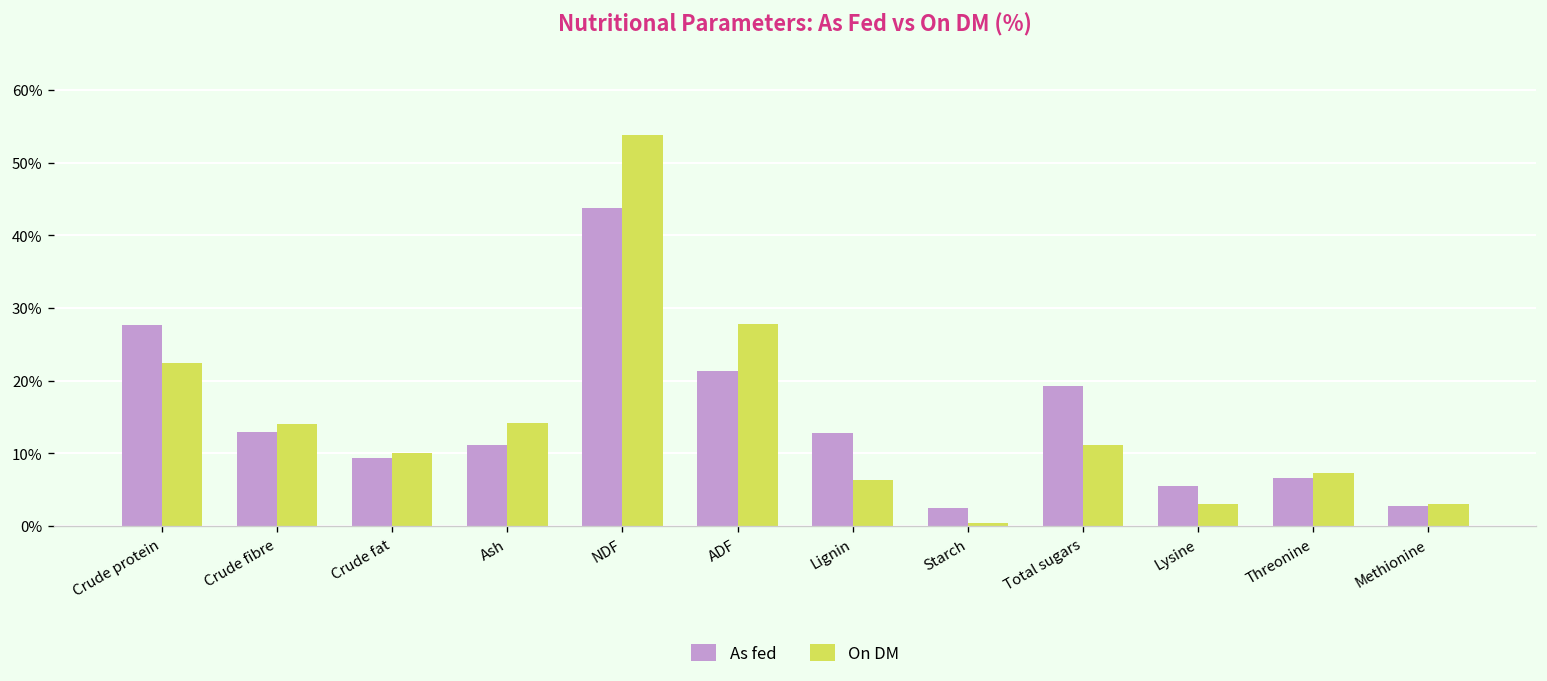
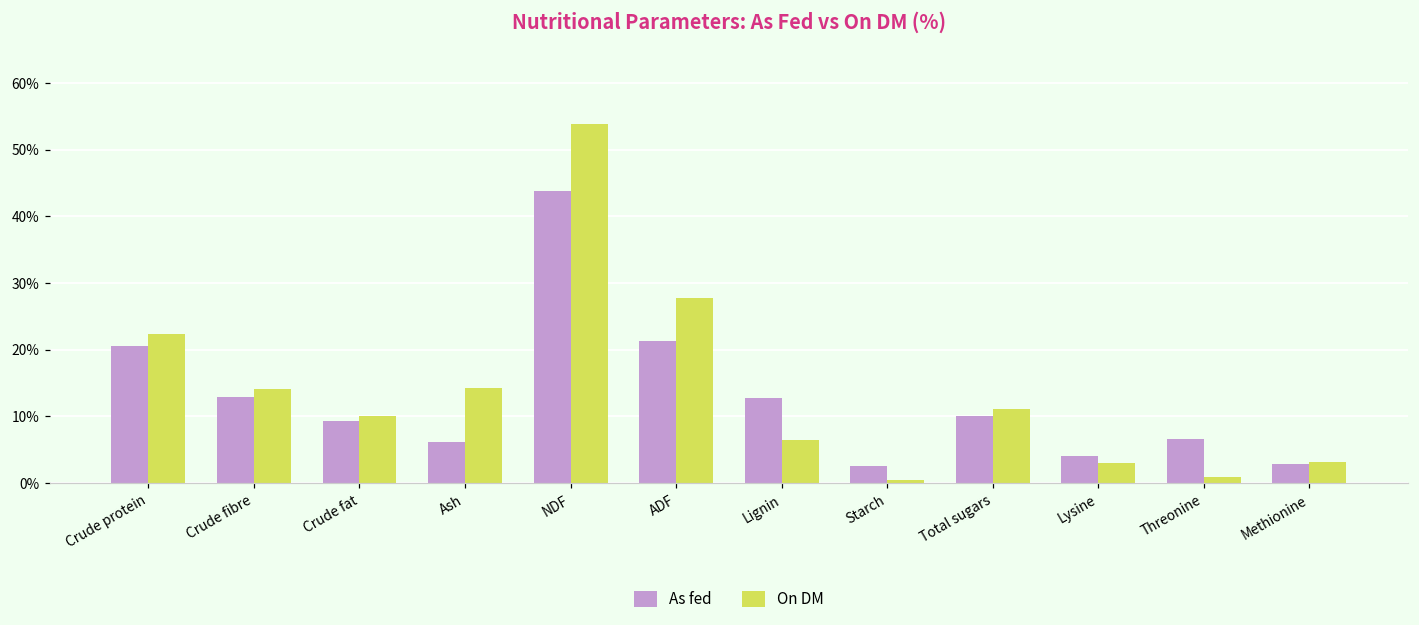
  {
    "As fed": {
-     "Crude protein": "28%",
+     "Crude protein": "21%",
      "Crude fibre": "13%",
      "Crude fat": "9%",
-     "Ash": "11%",
+     "Ash": "6%",
      "NDF": "44%",
      "ADF": "21%",
      "Lignin": "13%",
      "Starch": "3%",
-     "Total sugars": "19%",
-     "Lysine": "6%",
+     "Total sugars": "10%",
+     "Lysine": "4%",
      "Threonine": "7%",
      "Methionine": "3%"
    },
    "On DM": {
      "Crude protein": "22%",
      "Crude fibre": "14%",
      "Crude fat": "10%",
      "Ash": "14%",
      "NDF": "54%",
      "ADF": "28%",
      "Lignin": "6%",
      "Total sugars": "11%",
      "Lysine": "3%",
-     "Threonine": "7%",
+     "Threonine": "1%",
      "Methionine": "3%"
    }
  }
